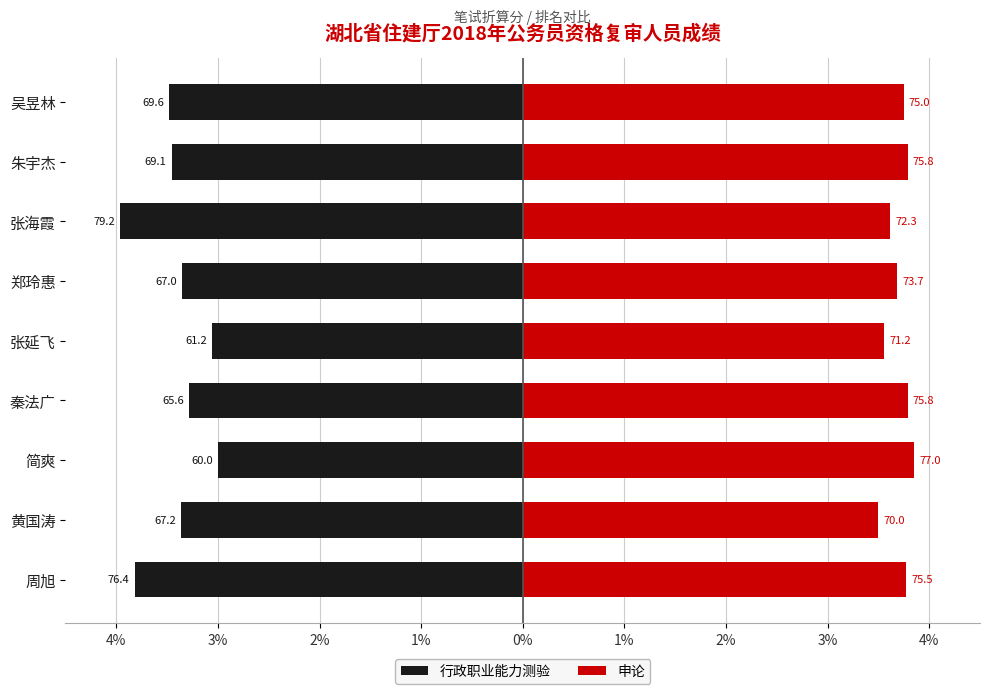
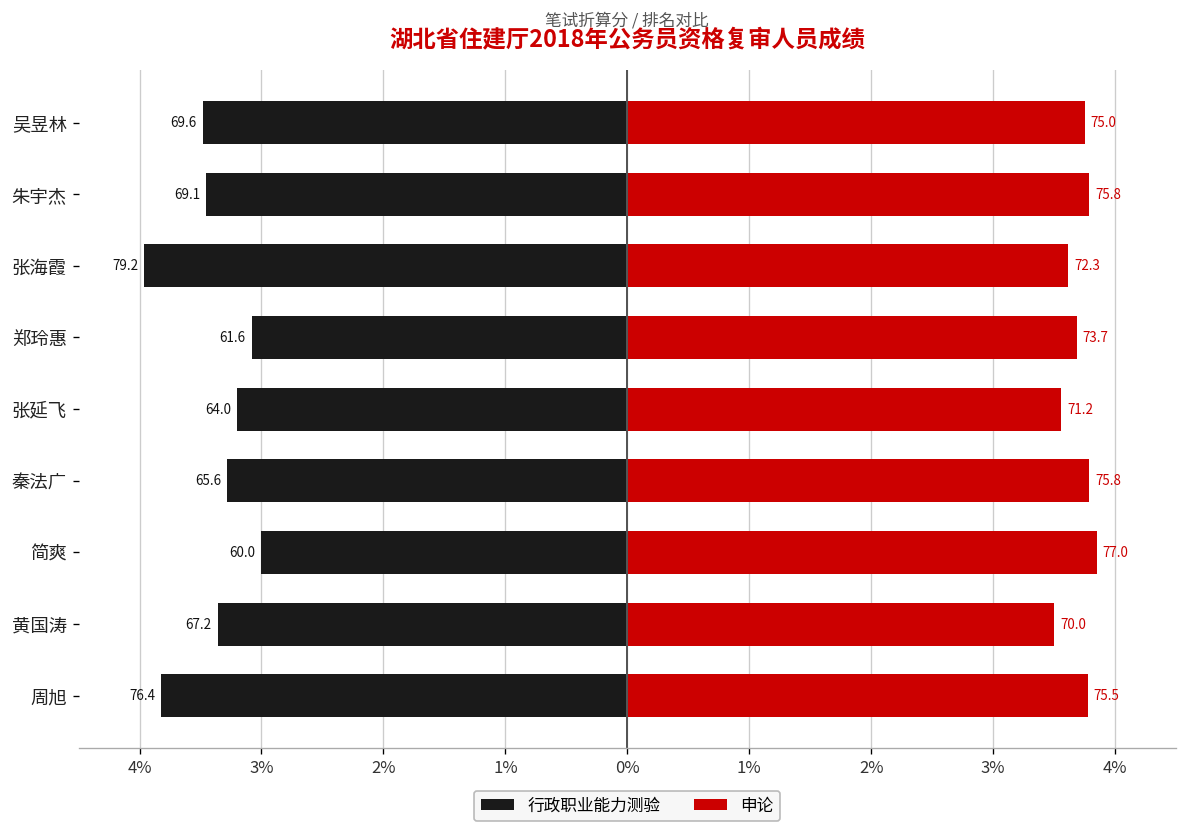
  {
    "行政职业能力测验": {
-     "郑玲惠": 67.0,
-     "张延飞": 61.2
+     "郑玲惠": 61.6,
+     "张延飞": 64.0
    }
  }
